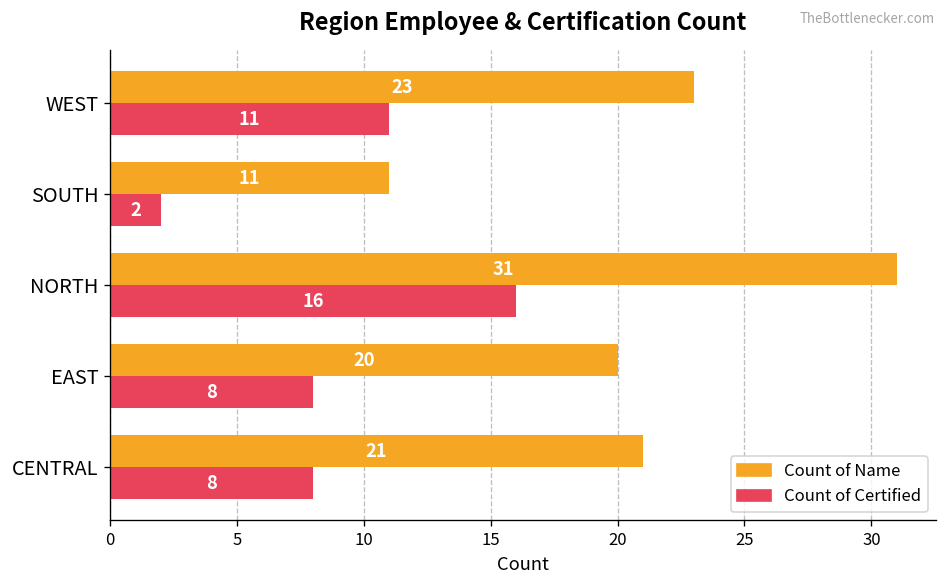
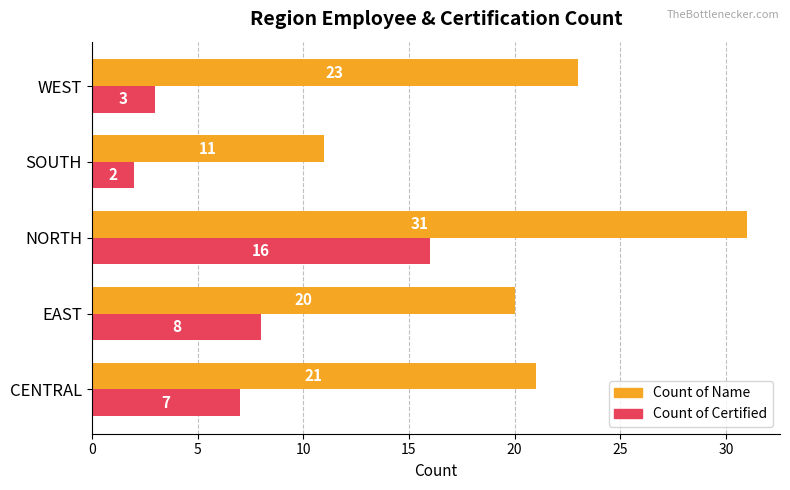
  {
    "Count of Name": {
      "WEST": 23,
      "SOUTH": 11,
      "NORTH": 31,
      "EAST": 20,
      "CENTRAL": 21
    },
    "Count of Certified": {
-     "WEST": 11,
+     "WEST": 3,
      "SOUTH": 2,
      "NORTH": 16,
      "EAST": 8,
-     "CENTRAL": 8
+     "CENTRAL": 7
    }
  }
